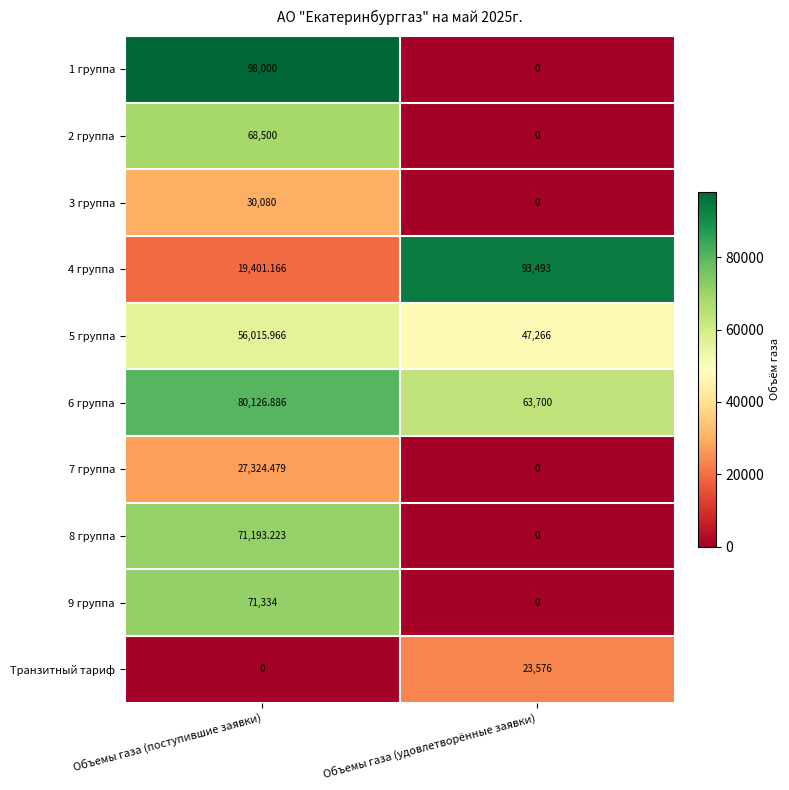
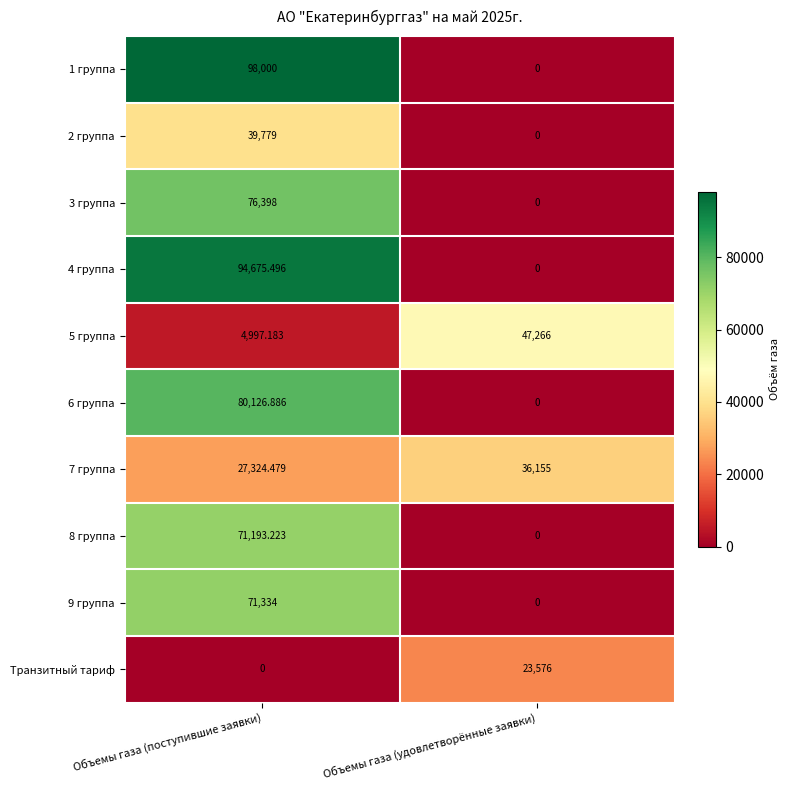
  {
    "1 группа": {
      "Объемы газа (поступившие заявки)": "98,000",
      "Объемы газа (удовлетворённые заявки)": "0"
    },
    "2 группа": {
-     "Объемы газа (поступившие заявки)": "68,500",
+     "Объемы газа (поступившие заявки)": "39,779",
      "Объемы газа (удовлетворённые заявки)": "0"
    },
    "3 группа": {
-     "Объемы газа (поступившие заявки)": "30,080",
+     "Объемы газа (поступившие заявки)": "76,398",
      "Объемы газа (удовлетворённые заявки)": "0"
    },
    "4 группа": {
-     "Объемы газа (поступившие заявки)": "19,401.166",
-     "Объемы газа (удовлетворённые заявки)": "93,493"
+     "Объемы газа (поступившие заявки)": "94,675.496",
+     "Объемы газа (удовлетворённые заявки)": "0"
    },
    "5 группа": {
-     "Объемы газа (поступившие заявки)": "56,015.966",
+     "Объемы газа (поступившие заявки)": "4,997.183",
      "Объемы газа (удовлетворённые заявки)": "47,266"
    },
    "6 группа": {
      "Объемы газа (поступившие заявки)": "80,126.886",
-     "Объемы газа (удовлетворённые заявки)": "63,700"
+     "Объемы газа (удовлетворённые заявки)": "0"
    },
    "7 группа": {
      "Объемы газа (поступившие заявки)": "27,324.479",
-     "Объемы газа (удовлетворённые заявки)": "0"
+     "Объемы газа (удовлетворённые заявки)": "36,155"
    },
    "8 группа": {
      "Объемы газа (поступившие заявки)": "71,193.223",
      "Объемы газа (удовлетворённые заявки)": "0"
    },
    "9 группа": {
      "Объемы газа (поступившие заявки)": "71,334",
      "Объемы газа (удовлетворённые заявки)": "0"
    },
    "Транзитный тариф": {
      "Объемы газа (поступившие заявки)": "0",
      "Объемы газа (удовлетворённые заявки)": "23,576"
    }
  }
